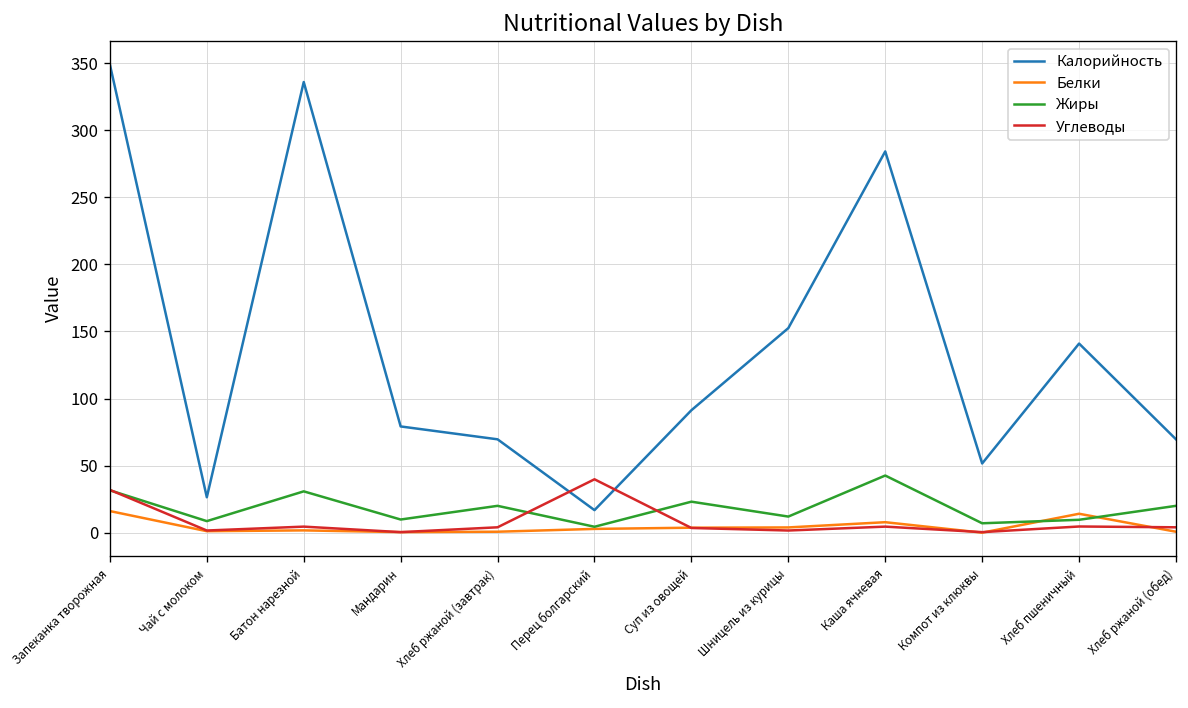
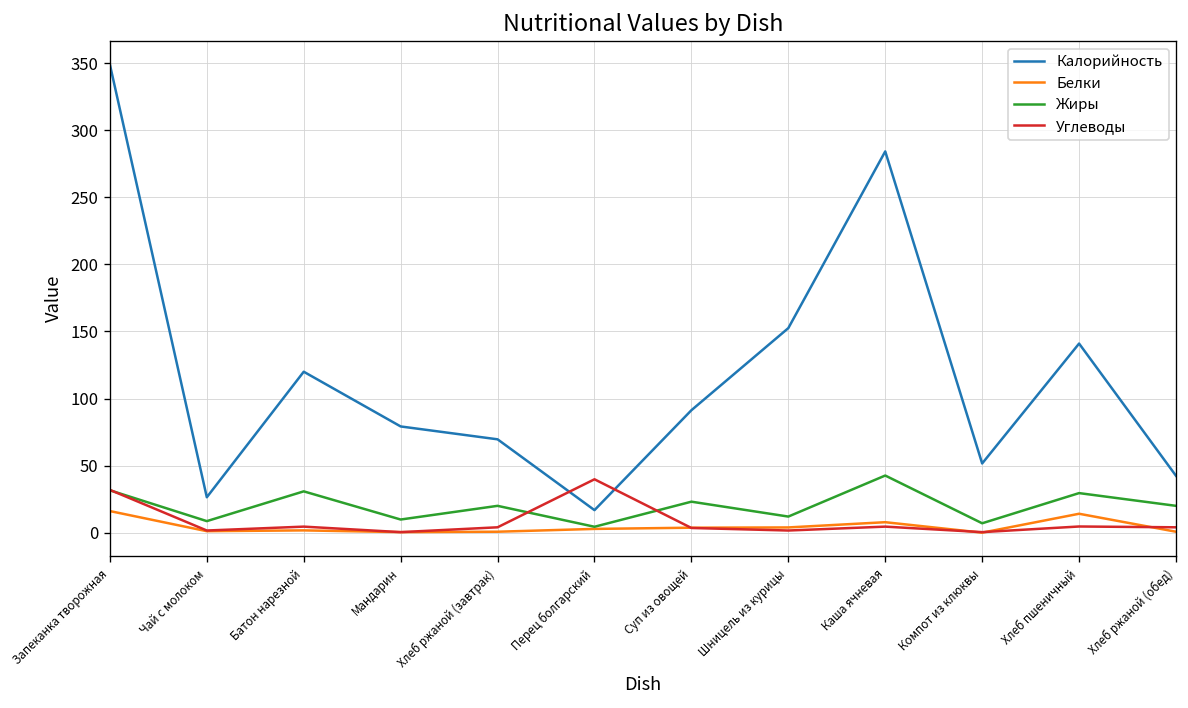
  {
    "Калорийность": {
      "Запеканка творожная": 349,
      "Чай с молоком": 26,
-     "Батон нарезной": 336,
+     "Батон нарезной": 120,
      "Мандарин": 79,
      "Хлеб ржаной (завтрак)": 70,
      "Перец болгарский": 17,
      "Суп из овощей": 91,
      "Шницель из курицы": 153,
      "Каша ячневая": 284,
      "Компот из клюквы": 52,
      "Хлеб пшеничный": 141,
-     "Хлеб ржаной (обед)": 70
+     "Хлеб ржаной (обед)": 42
    },
    "Белки": {
      "Запеканка творожная": 16,
      "Батон нарезной": 2,
      "Хлеб ржаной (завтрак)": 1,
      "Шницель из курицы": 4,
      "Каша ячневая": 8,
      "Хлеб пшеничный": 14,
      "Хлеб ржаной (обед)": 1
    },
    "Жиры": {
      "Чай с молоком": 9,
      "Батон нарезной": 31,
      "Мандарин": 10,
      "Хлеб ржаной (завтрак)": 20,
      "Суп из овощей": 23,
      "Шницель из курицы": 12,
      "Каша ячневая": 43,
      "Компот из клюквы": 7,
-     "Хлеб пшеничный": 10,
+     "Хлеб пшеничный": 30,
      "Хлеб ржаной (обед)": 20
    },
    "Углеводы": {
      "Батон нарезной": 5,
      "Хлеб ржаной (завтрак)": 4,
      "Перец болгарский": 40,
      "Шницель из курицы": 2,
      "Каша ячневая": 5,
      "Хлеб пшеничный": 5,
      "Хлеб ржаной (обед)": 4
    }
  }
